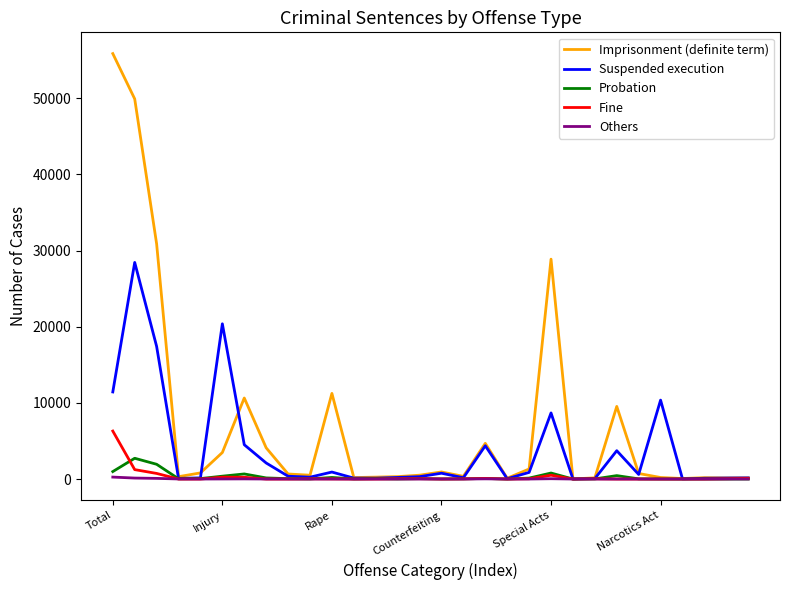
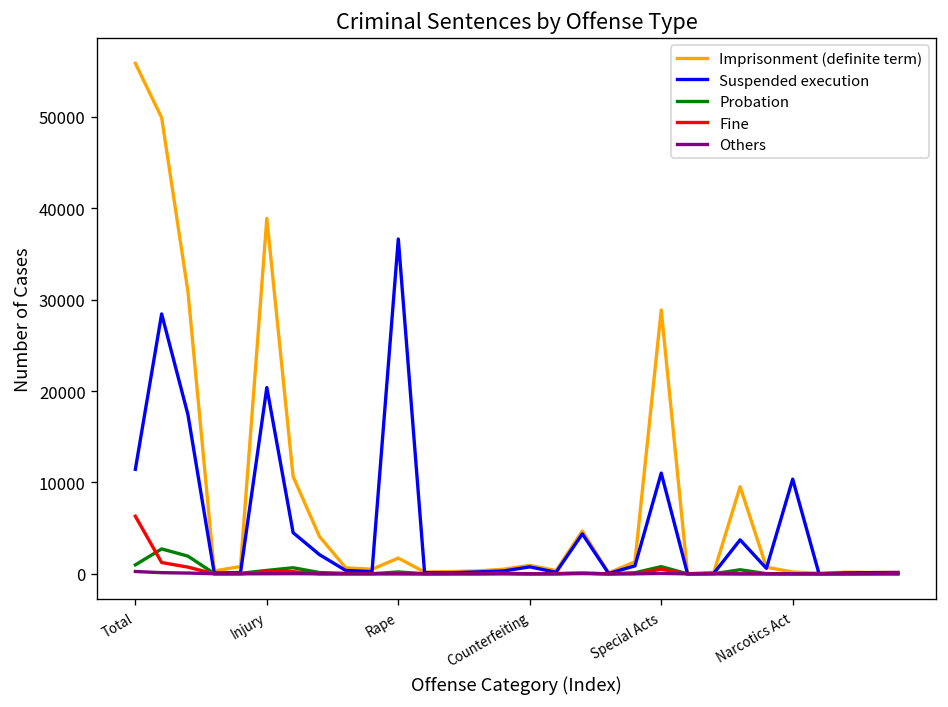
  {
    "Imprisonment (definite term)": {
      "Total": 56000,
-     "Injury": 3000,
-     "Rape": 11000,
+     "Injury": 39000,
+     "Rape": 2000,
      "Special Acts": 29000
    },
    "Suspended execution": {
      "Total": 11000,
      "Injury": 20000,
-     "Rape": 1000,
-     "Special Acts": 9000,
+     "Rape": 37000,
+     "Special Acts": 11000,
      "Narcotics Act": 10000
    },
    "Probation": {
      "Total": 1000
    },
    "Fine": {
      "Total": 6000
    },
    "Others": {
      "Total": 0,
      "Special Acts": 0
    }
  }
